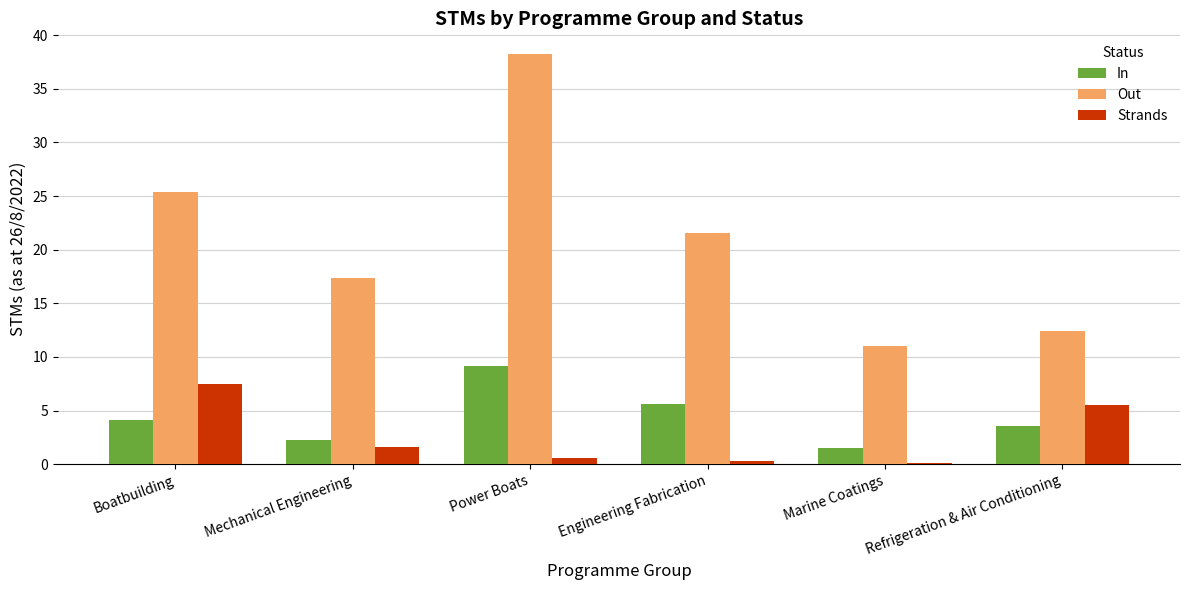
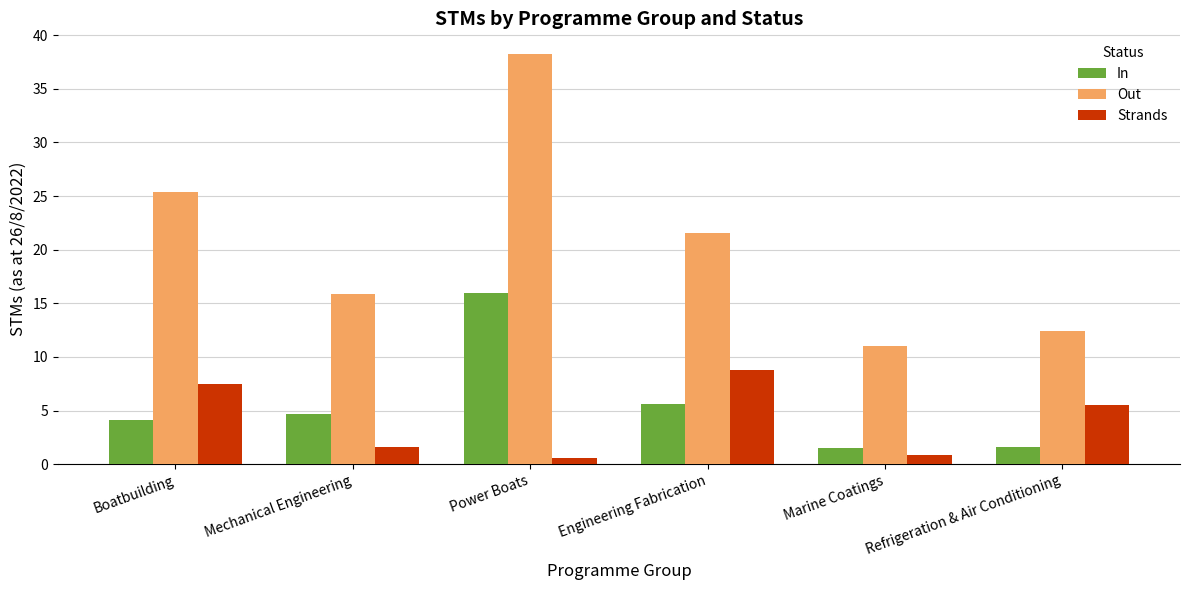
  {
    "In": {
      "Boatbuilding": 4.2,
-     "Mechanical Engineering": 2.3,
-     "Power Boats": 9.2,
+     "Mechanical Engineering": 4.6,
+     "Power Boats": 16.0,
      "Engineering Fabrication": 5.6,
      "Marine Coatings": 1.5,
-     "Refrigeration & Air Conditioning": 3.6
+     "Refrigeration & Air Conditioning": 1.6
    },
    "Out": {
      "Boatbuilding": 25.4,
-     "Mechanical Engineering": 17.3,
+     "Mechanical Engineering": 15.9,
      "Power Boats": 38.3,
      "Engineering Fabrication": 21.6,
      "Marine Coatings": 11.0,
      "Refrigeration & Air Conditioning": 12.4
    },
    "Strands": {
      "Boatbuilding": 7.5,
      "Mechanical Engineering": 1.6,
      "Power Boats": 0.6,
-     "Engineering Fabrication": 0.3,
-     "Marine Coatings": 0.1,
+     "Engineering Fabrication": 8.8,
+     "Marine Coatings": 0.9,
      "Refrigeration & Air Conditioning": 5.5
    }
  }
